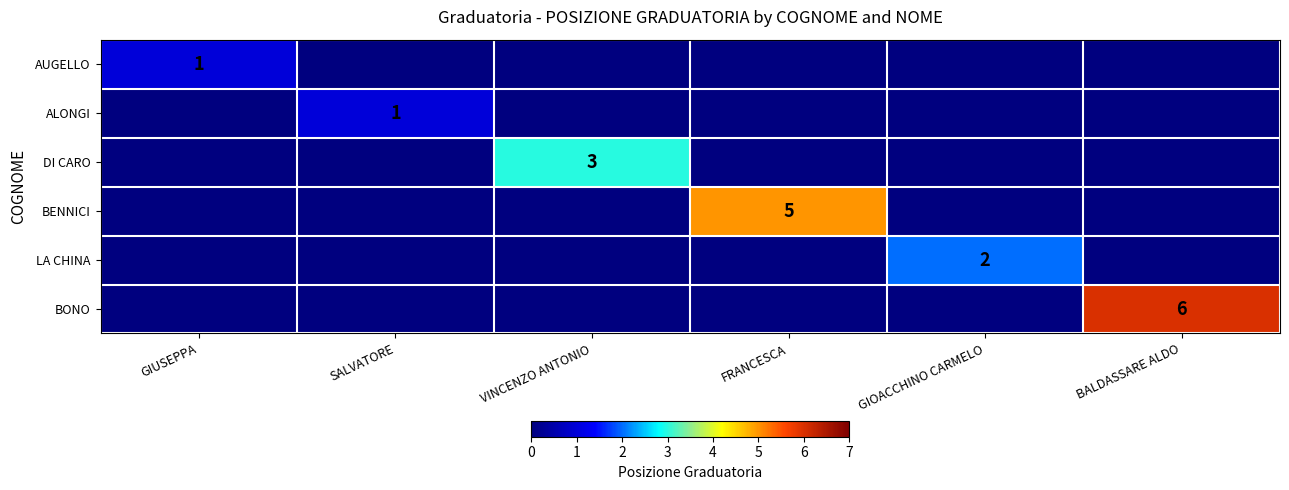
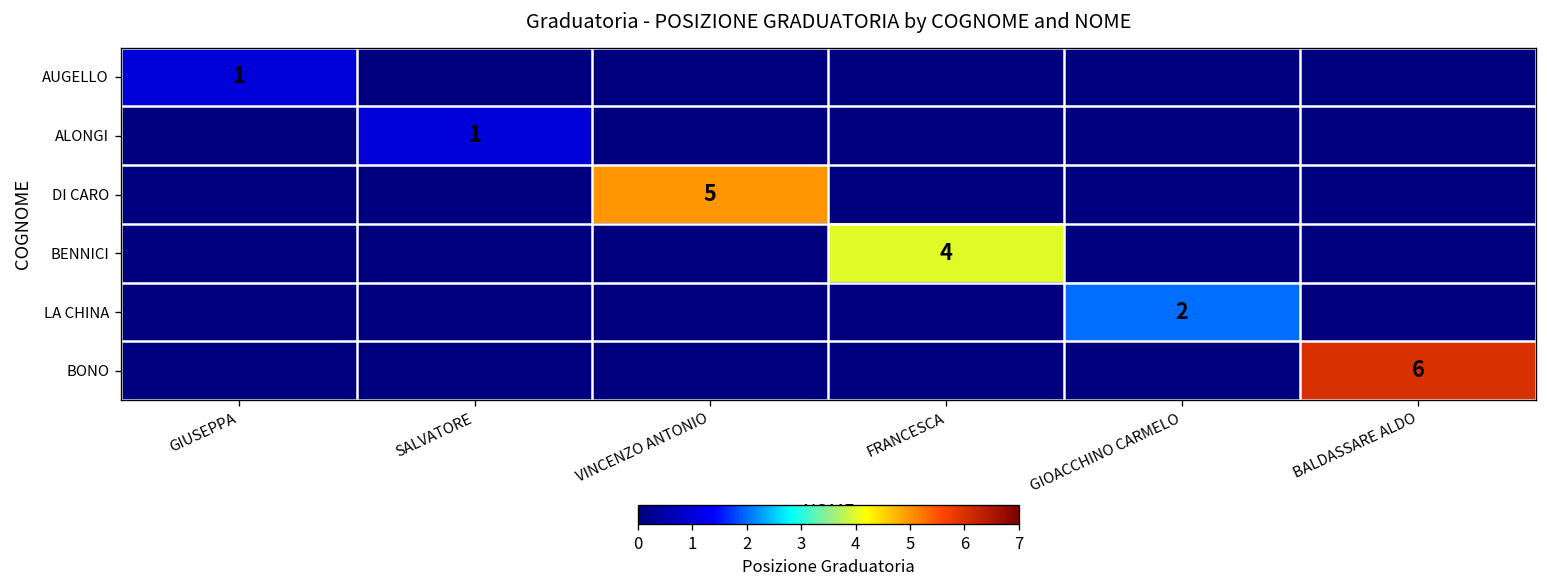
  {
    "AUGELLO": {
      "GIUSEPPA": 1
    },
    "ALONGI": {
      "SALVATORE": 1
    },
    "DI CARO": {
-     "VINCENZO ANTONIO": 3
+     "VINCENZO ANTONIO": 5
    },
    "BENNICI": {
-     "FRANCESCA": 5
+     "FRANCESCA": 4
    },
    "LA CHINA": {
      "GIOACCHINO CARMELO": 2
    },
    "BONO": {
      "BALDASSARE ALDO": 6
    }
  }
